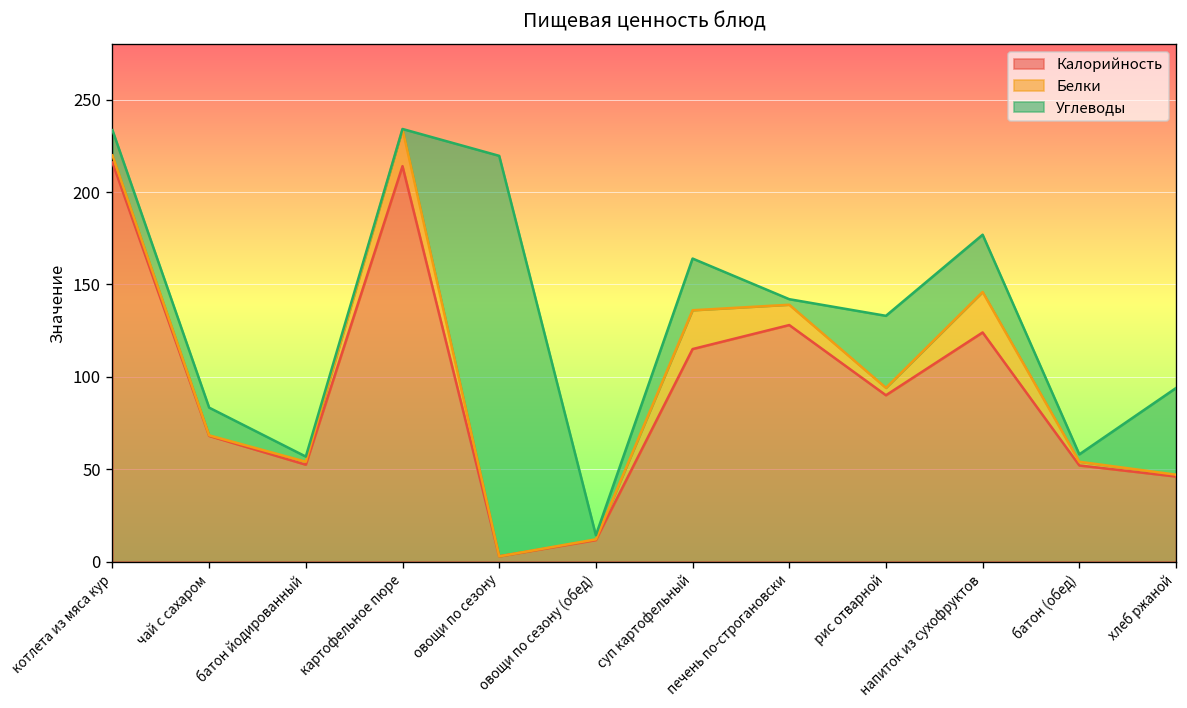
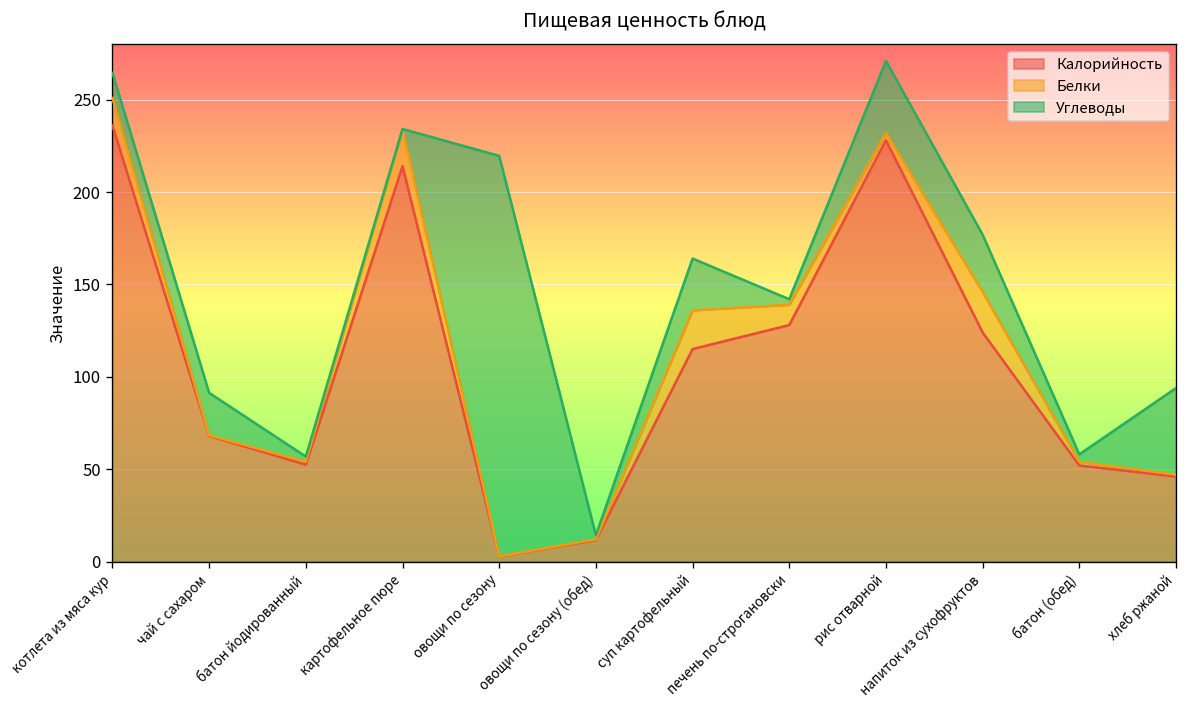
  {
    "Калорийность": {
-     "котлета из мяса кур": 216,
+     "котлета из мяса кур": 236,
      "картофельное пюре": 214,
      "суп картофельный": 115,
      "печень по-строгановски": 128,
-     "рис отварной": 90,
+     "рис отварной": 228,
      "напиток из сухофруктов": 124,
      "батон (обед)": 52
    },
    "Белки": {
-     "котлета из мяса кур": 4,
+     "котлета из мяса кур": 15,
      "суп картофельный": 21,
      "печень по-строгановски": 11,
      "рис отварной": 4,
      "напиток из сухофруктов": 22,
      "батон (обед)": 2
    },
    "Углеводы": {
      "котлета из мяса кур": 14,
-     "чай с сахаром": 15,
+     "чай с сахаром": 23,
      "батон йодированный": 3,
      "овощи по сезону": 217,
      "овощи по сезону (обед)": 2,
      "суп картофельный": 28,
      "печень по-строгановски": 3,
      "рис отварной": 39,
      "напиток из сухофруктов": 31,
      "батон (обед)": 4,
      "хлеб ржаной": 47
    }
  }
